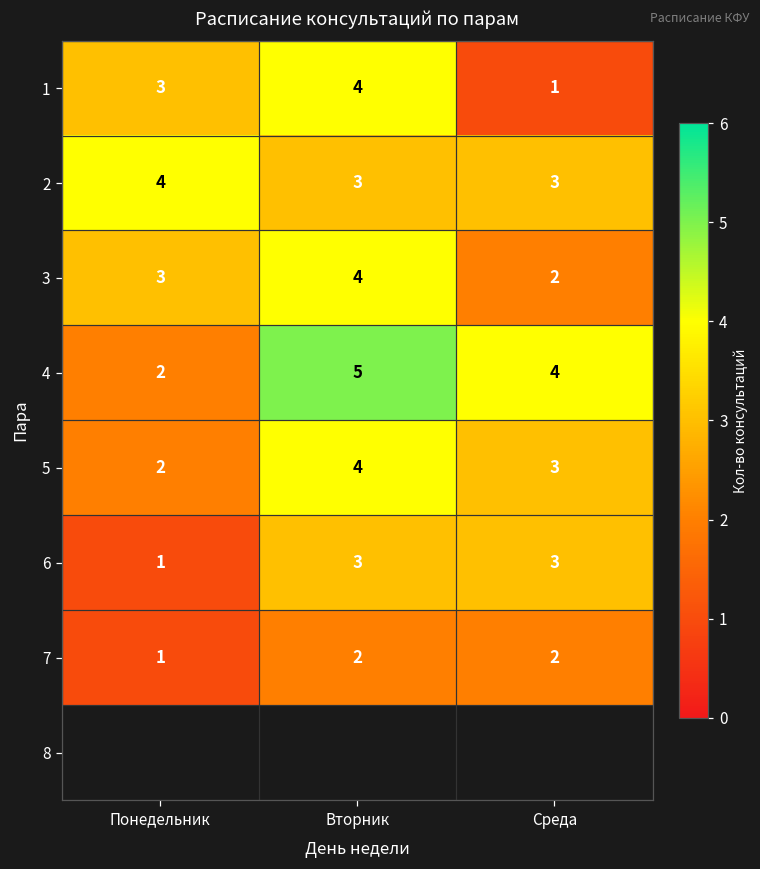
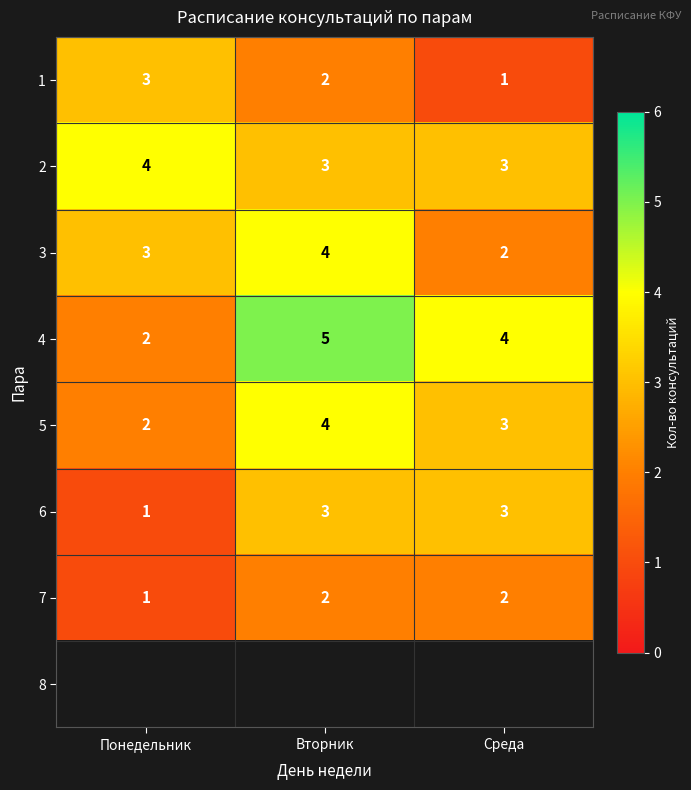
  {
    "1": {
      "Понедельник": 3,
-     "Вторник": 4,
+     "Вторник": 2,
      "Среда": 1
    },
    "2": {
      "Понедельник": 4,
      "Вторник": 3,
      "Среда": 3
    },
    "3": {
      "Понедельник": 3,
      "Вторник": 4,
      "Среда": 2
    },
    "4": {
      "Понедельник": 2,
      "Вторник": 5,
      "Среда": 4
    },
    "5": {
      "Понедельник": 2,
      "Вторник": 4,
      "Среда": 3
    },
    "6": {
      "Понедельник": 1,
      "Вторник": 3,
      "Среда": 3
    },
    "7": {
      "Понедельник": 1,
      "Вторник": 2,
      "Среда": 2
    }
  }
